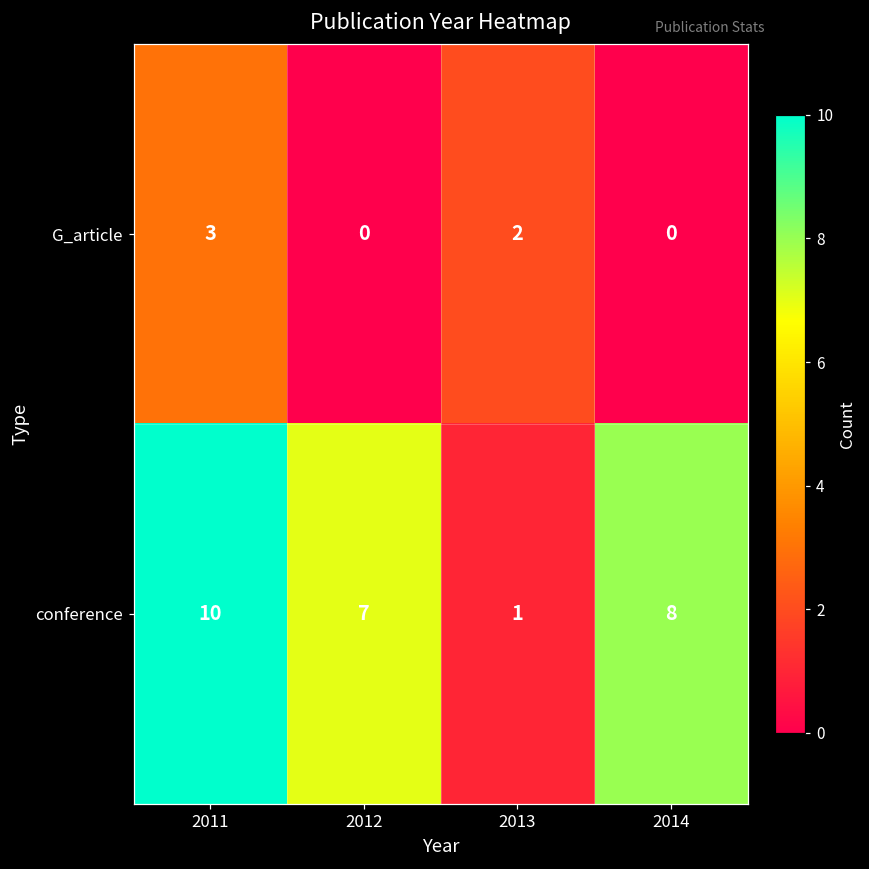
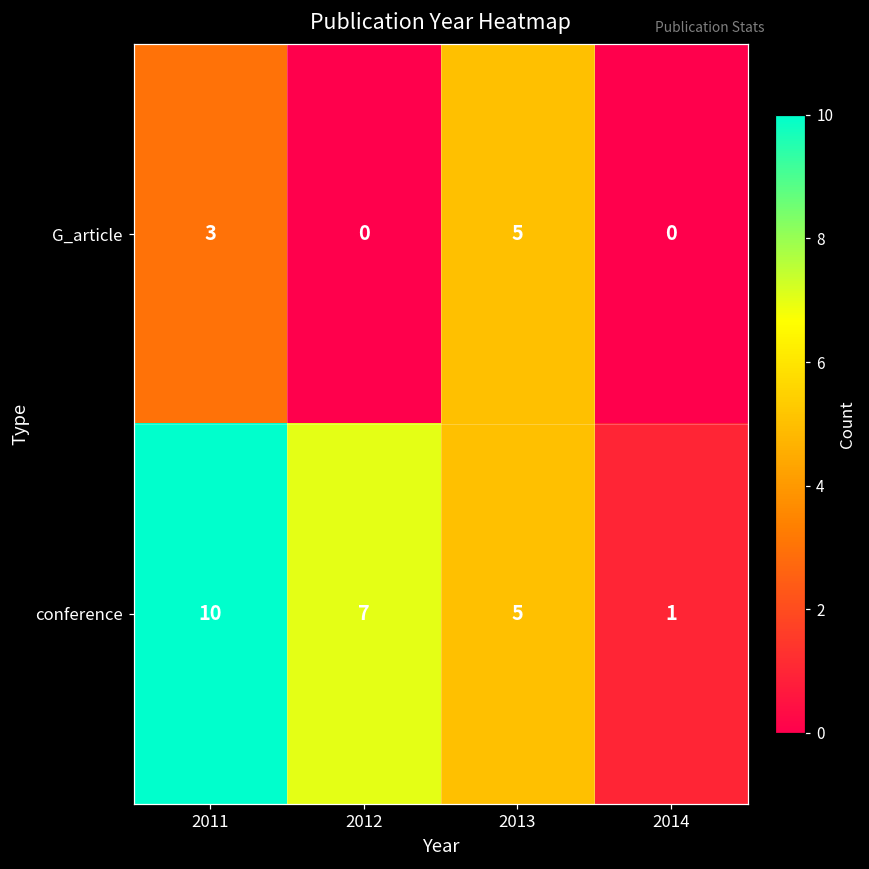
  {
    "G_article": {
      "2011": 3,
      "2012": 0,
-     "2013": 2,
+     "2013": 5,
      "2014": 0
    },
    "conference": {
      "2011": 10,
      "2012": 7,
-     "2013": 1,
-     "2014": 8
+     "2013": 5,
+     "2014": 1
    }
  }
